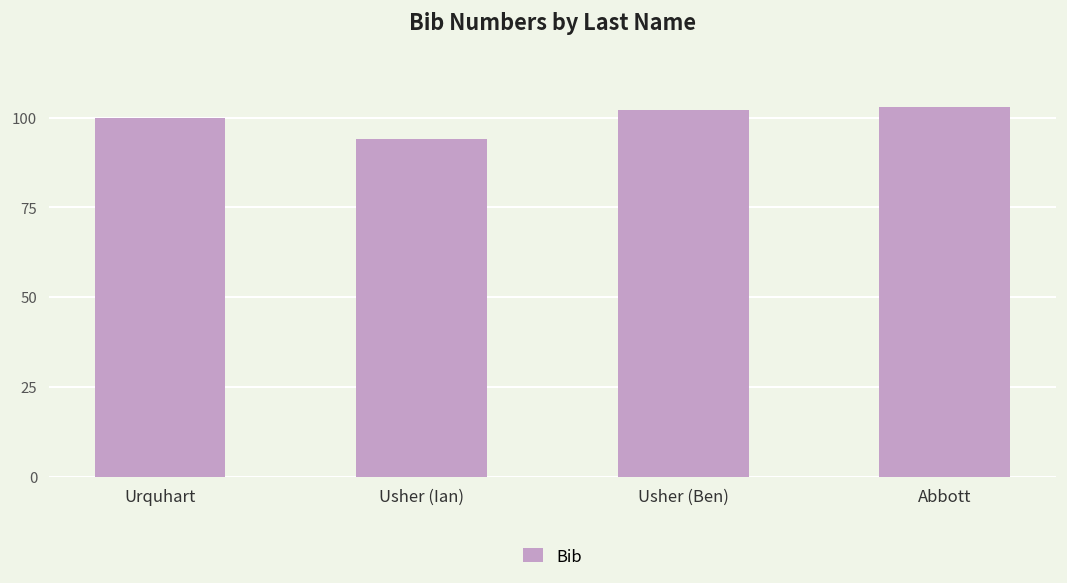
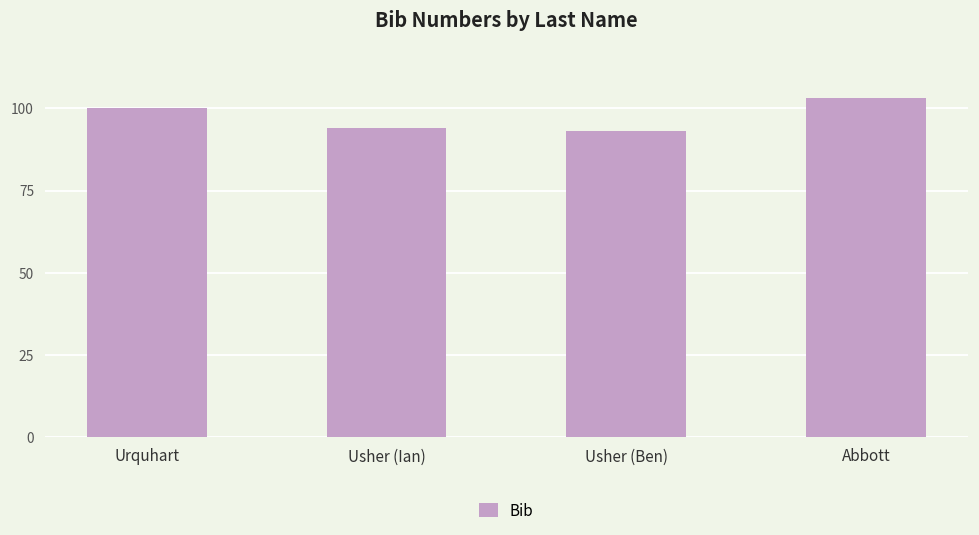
  {
    "Urquhart": 100,
    "Usher (Ian)": 94,
-   "Usher (Ben)": 102,
+   "Usher (Ben)": 93,
    "Abbott": 103
  }
